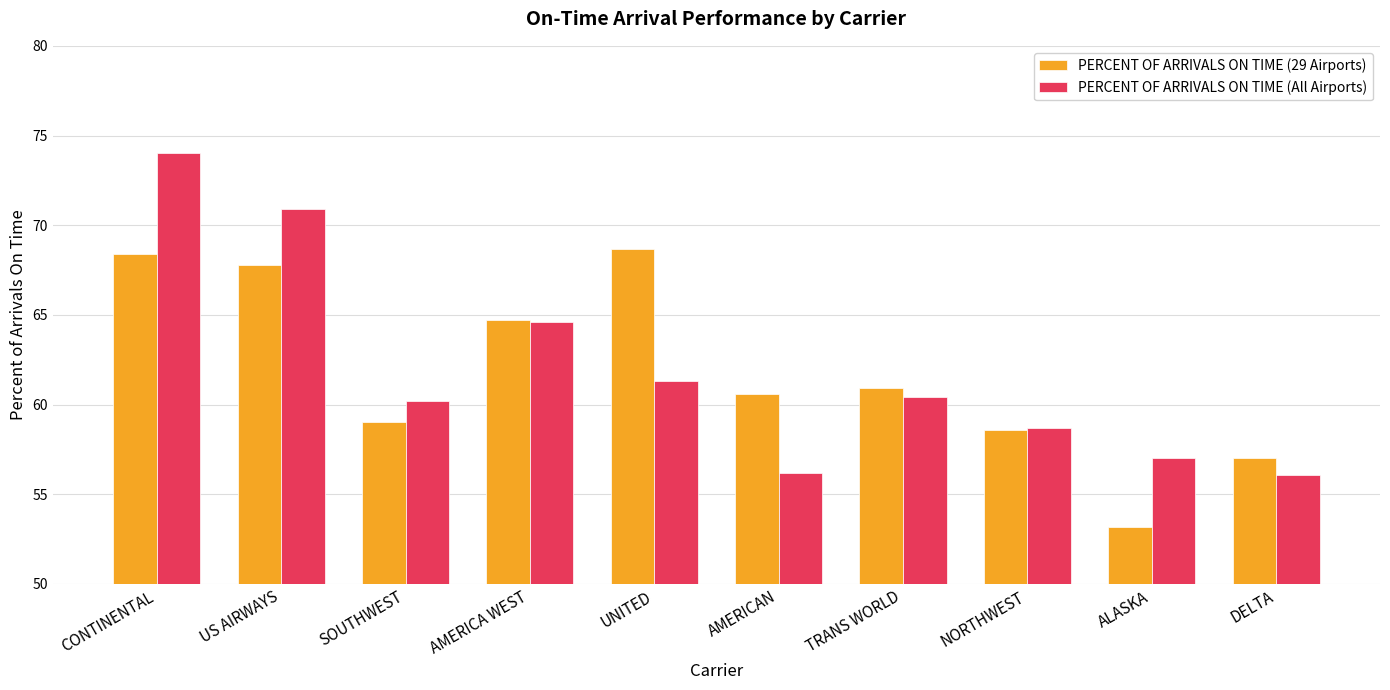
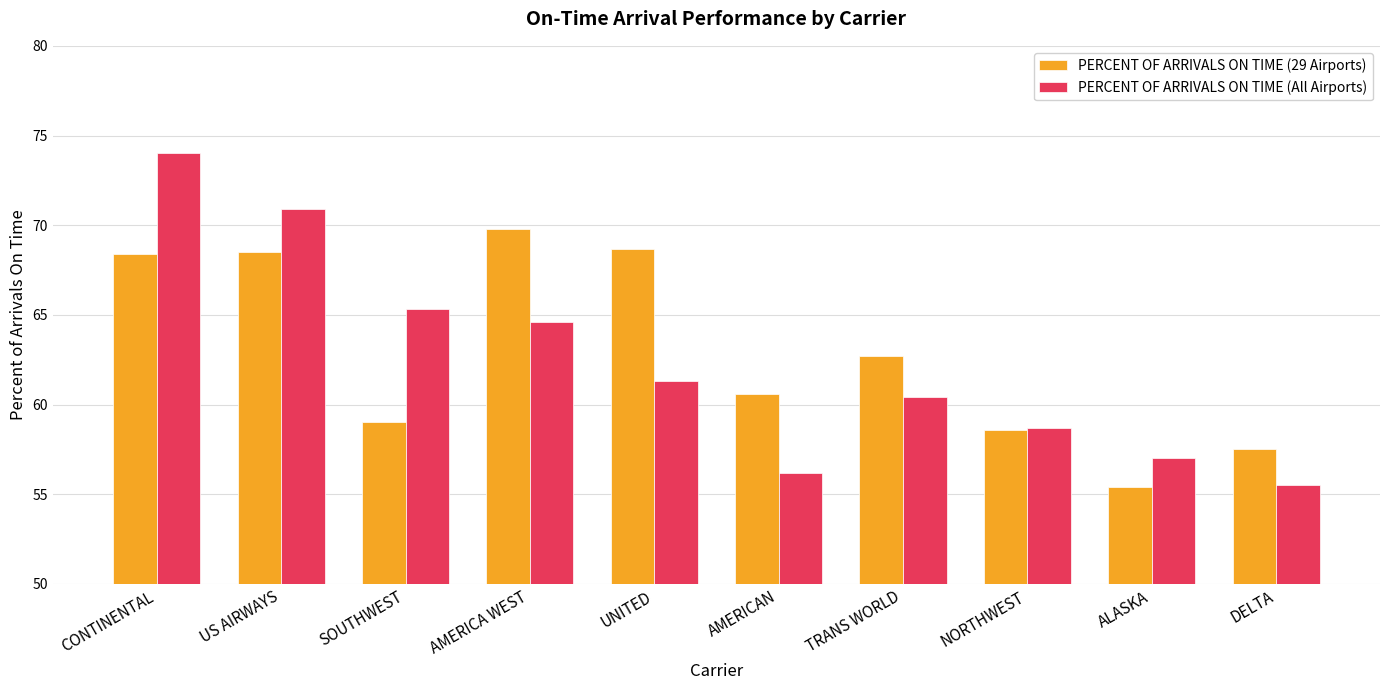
  {
    "PERCENT OF ARRIVALS ON TIME (29 Airports)": {
      "CONTINENTAL": 68.4,
-     "US AIRWAYS": 67.8,
+     "US AIRWAYS": 68.5,
      "SOUTHWEST": 59.0,
-     "AMERICA WEST": 64.7,
+     "AMERICA WEST": 69.8,
      "UNITED": 68.7,
      "AMERICAN": 60.6,
-     "TRANS WORLD": 60.9,
+     "TRANS WORLD": 62.7,
      "NORTHWEST": 58.6,
-     "ALASKA": 53.2,
-     "DELTA": 57.0
+     "ALASKA": 55.4,
+     "DELTA": 57.5
    },
    "PERCENT OF ARRIVALS ON TIME (All Airports)": {
      "CONTINENTAL": 74.0,
      "US AIRWAYS": 70.9,
-     "SOUTHWEST": 60.2,
+     "SOUTHWEST": 65.3,
      "AMERICA WEST": 64.6,
      "UNITED": 61.3,
      "AMERICAN": 56.2,
      "TRANS WORLD": 60.4,
      "NORTHWEST": 58.7,
      "ALASKA": 57.0,
-     "DELTA": 56.1
+     "DELTA": 55.5
    }
  }
